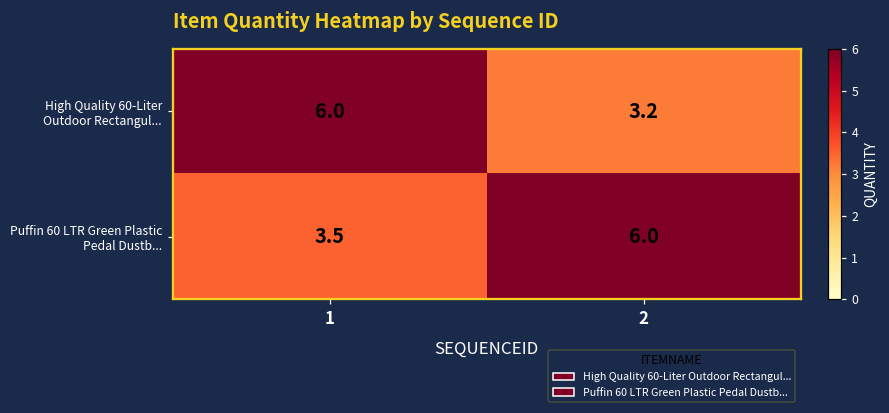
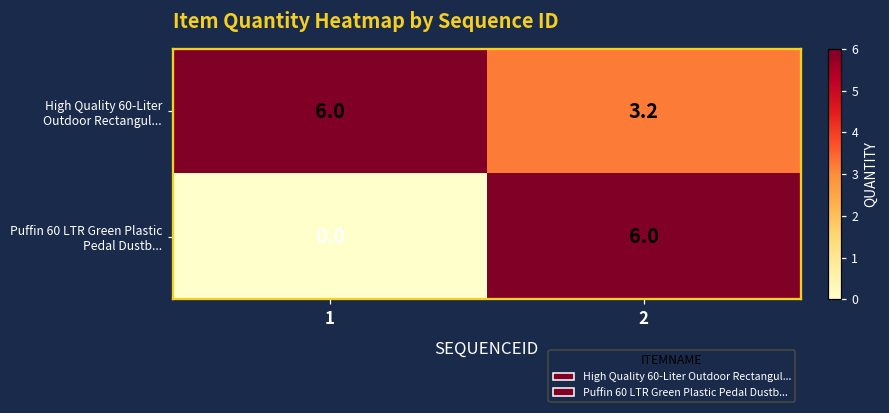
  {
    "High Quality 60-Liter Outdoor Rectangul...": {
      "1": 6.0,
      "2": 3.2
    },
    "Puffin 60 LTR Green Plastic Pedal Dustb...": {
-     "1": 3.5,
+     "1": 0.0,
      "2": 6.0
    }
  }
